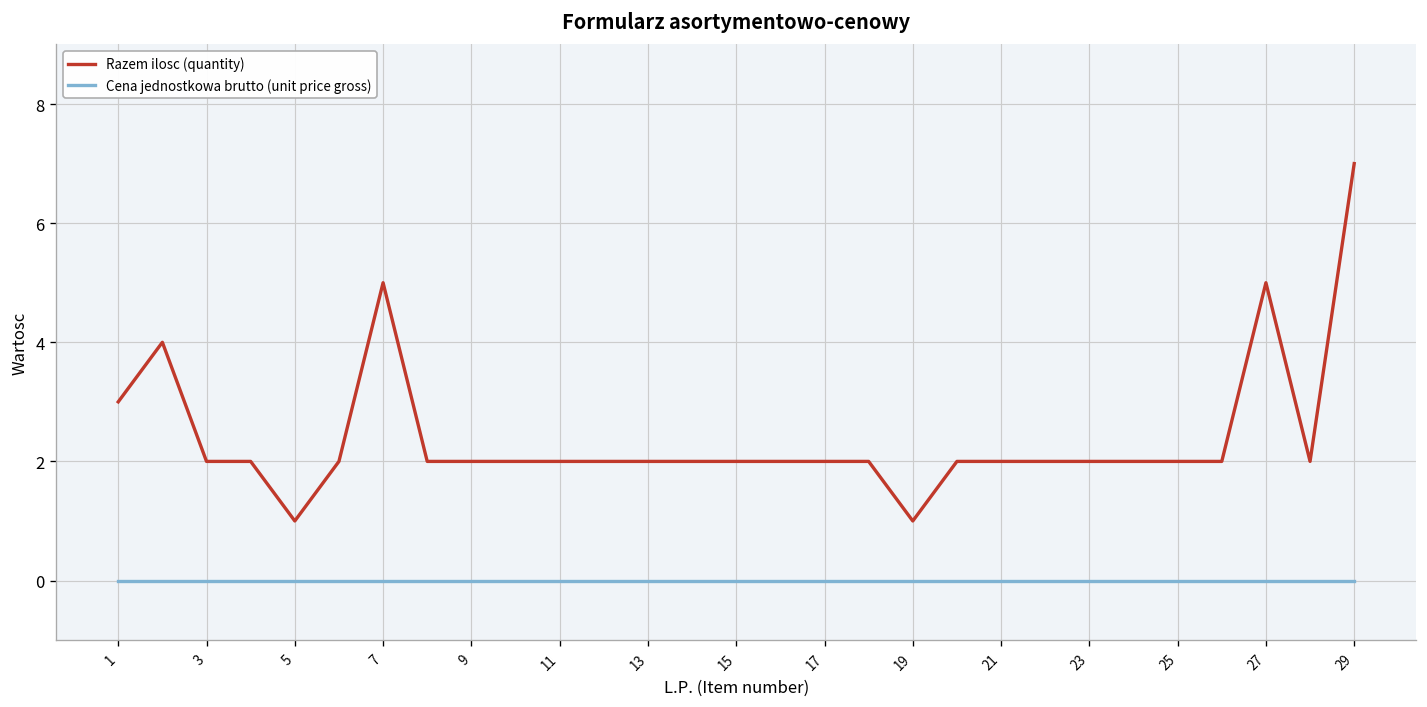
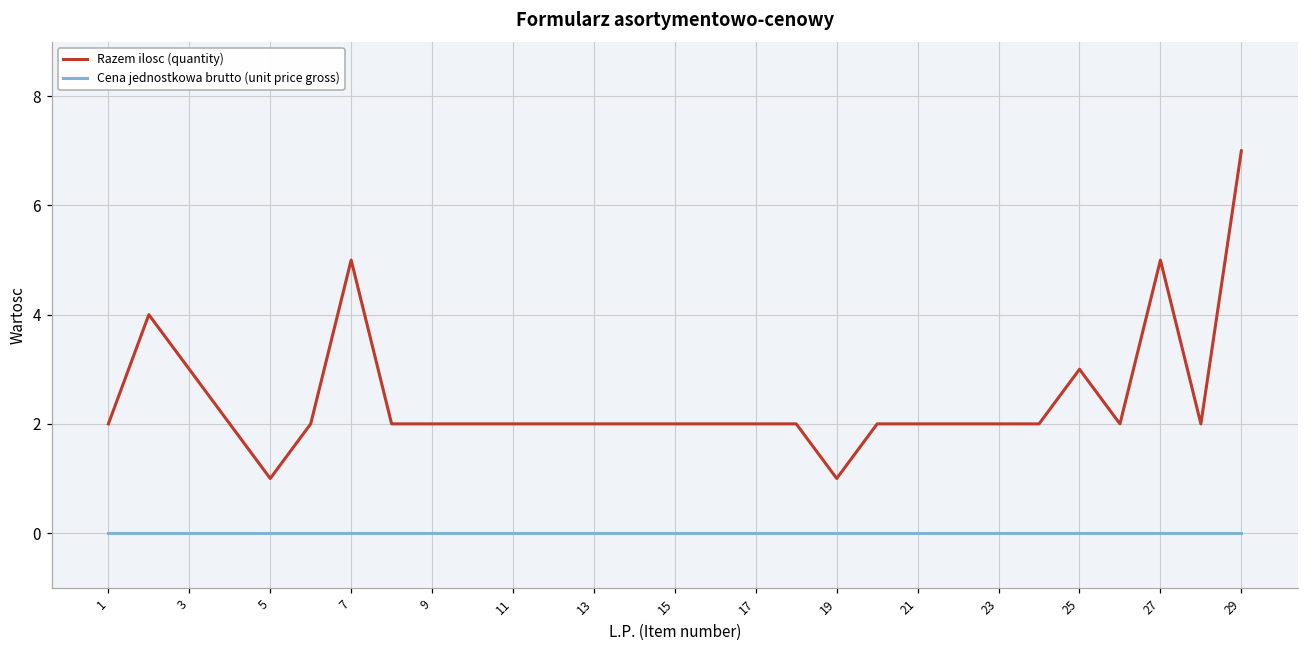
  {
    "Razem ilosc (quantity)": {
-     "1": 3,
-     "3": 2,
+     "1": 2,
+     "3": 3,
      "5": 1,
      "7": 5,
      "9": 2,
      "11": 2,
      "13": 2,
      "15": 2,
      "17": 2,
      "19": 1,
      "21": 2,
      "23": 2,
-     "25": 2,
+     "25": 3,
      "27": 5,
      "29": 7
    },
    "Cena jednostkowa brutto (unit price gross)": {
      "1": 0,
      "3": 0,
      "5": 0,
      "7": 0,
      "9": 0,
      "11": 0,
      "13": 0,
      "15": 0,
      "17": 0,
      "19": 0,
      "21": 0,
      "23": 0,
      "25": 0,
      "27": 0,
      "29": 0
    }
  }
